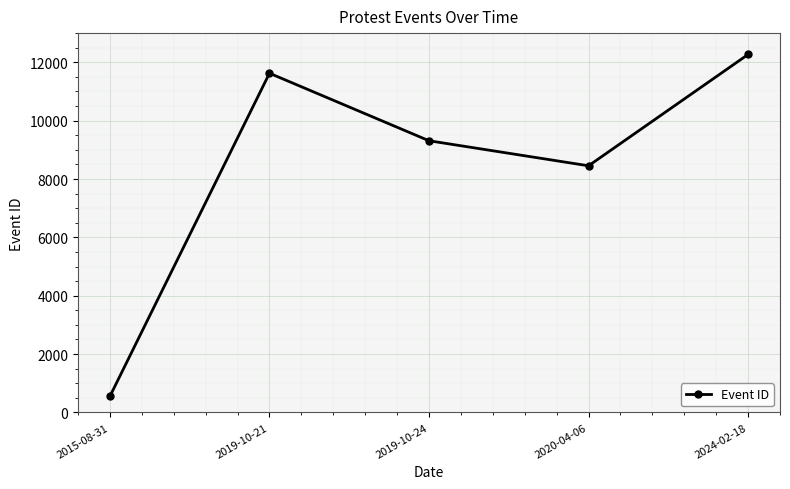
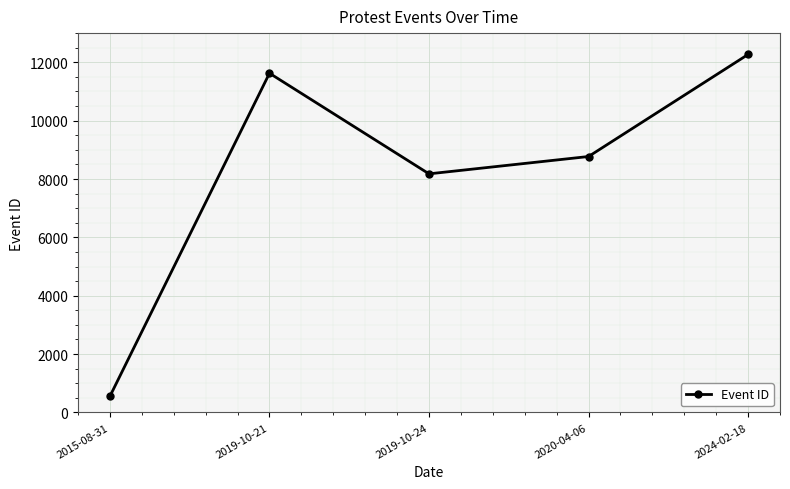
  {
    "2015-08-31": 600,
    "2019-10-21": 11600,
-   "2019-10-24": 9300,
-   "2020-04-06": 8500,
+   "2019-10-24": 8200,
+   "2020-04-06": 8800,
    "2024-02-18": 12300
  }
